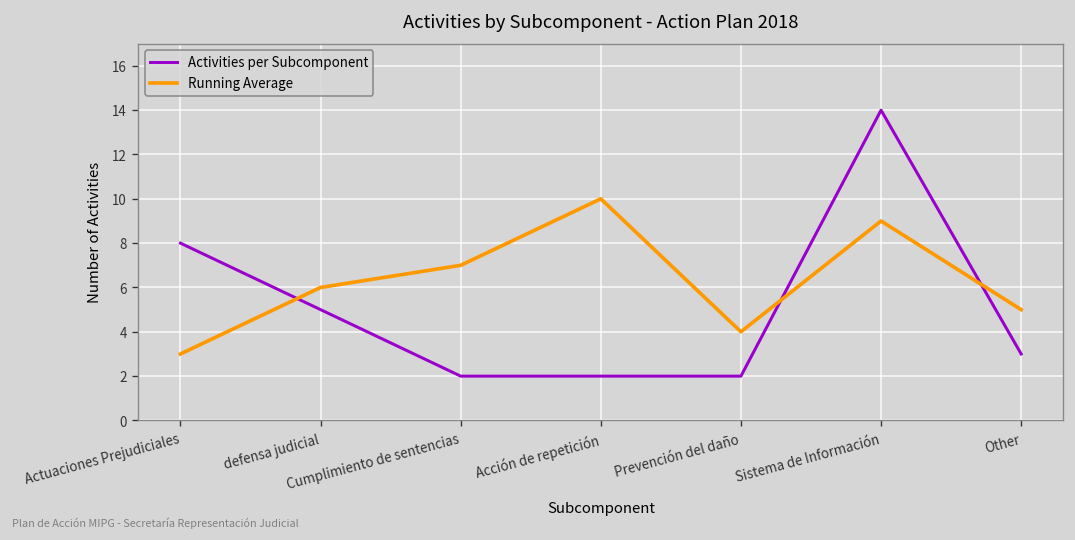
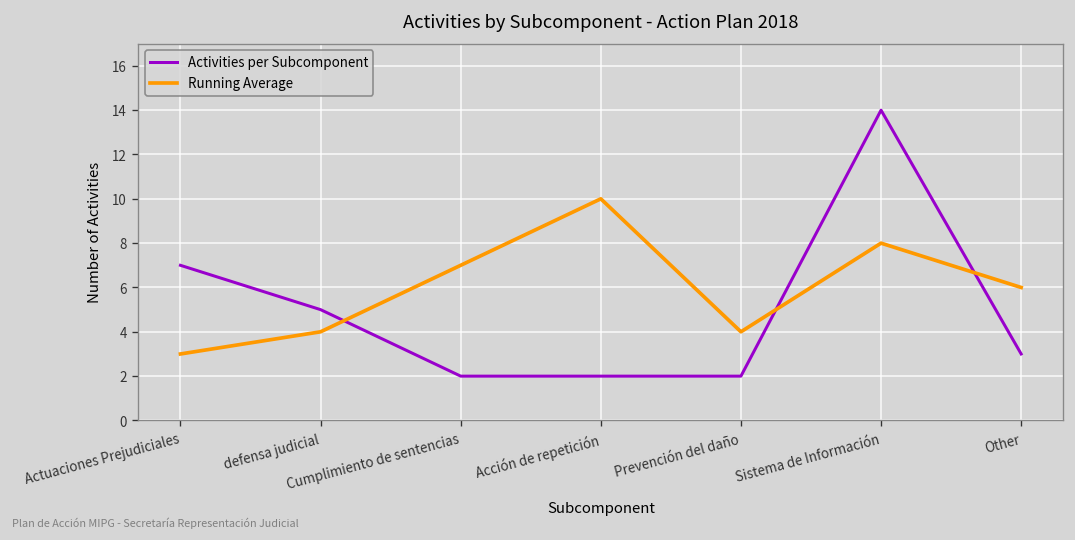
  {
    "Activities per Subcomponent": {
-     "Actuaciones Prejudiciales": 8,
+     "Actuaciones Prejudiciales": 7,
      "defensa judicial": 5,
      "Cumplimiento de sentencias": 2,
      "Acción de repetición": 2,
      "Prevención del daño": 2,
      "Sistema de Información": 14,
      "Other": 3
    },
    "Running Average": {
      "Actuaciones Prejudiciales": 3,
-     "defensa judicial": 6,
+     "defensa judicial": 4,
      "Cumplimiento de sentencias": 7,
      "Acción de repetición": 10,
      "Prevención del daño": 4,
-     "Sistema de Información": 9,
-     "Other": 5
+     "Sistema de Información": 8,
+     "Other": 6
    }
  }
